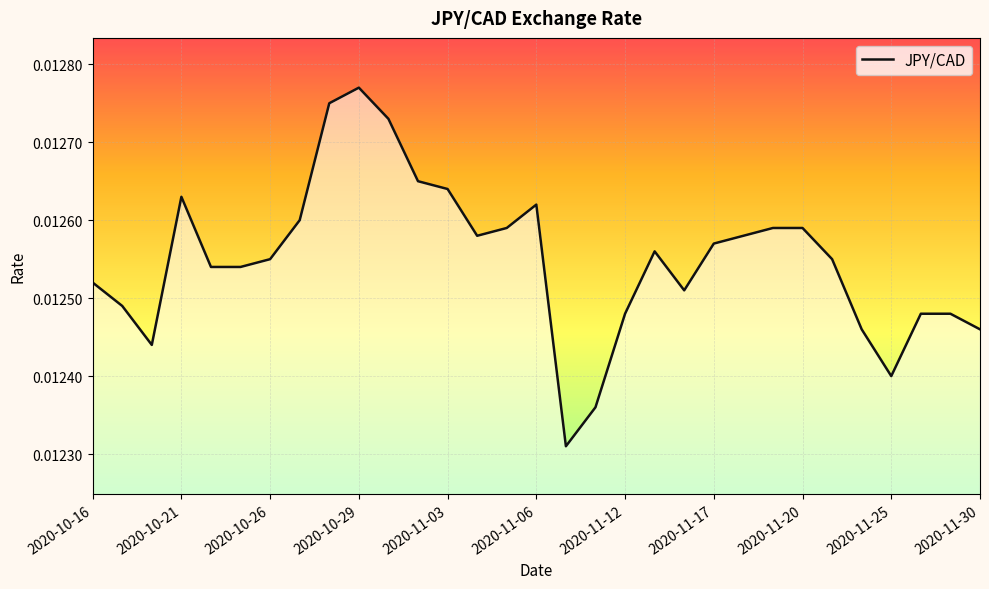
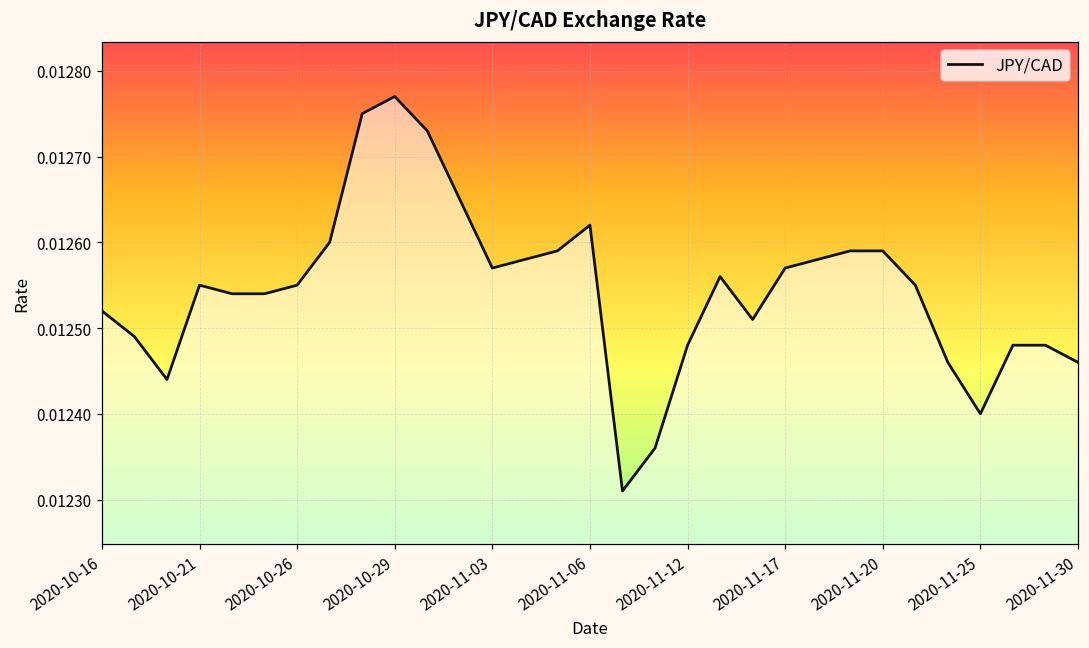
  {
    "2020-10-16": 0.01252,
-   "2020-10-21": 0.01263,
+   "2020-10-21": 0.01255,
    "2020-10-26": 0.01255,
    "2020-10-29": 0.01277,
-   "2020-11-03": 0.01264,
+   "2020-11-03": 0.01257,
    "2020-11-06": 0.01262,
    "2020-11-12": 0.01248,
    "2020-11-17": 0.01257,
    "2020-11-20": 0.01259,
    "2020-11-25": 0.01240,
    "2020-11-30": 0.01246
  }
